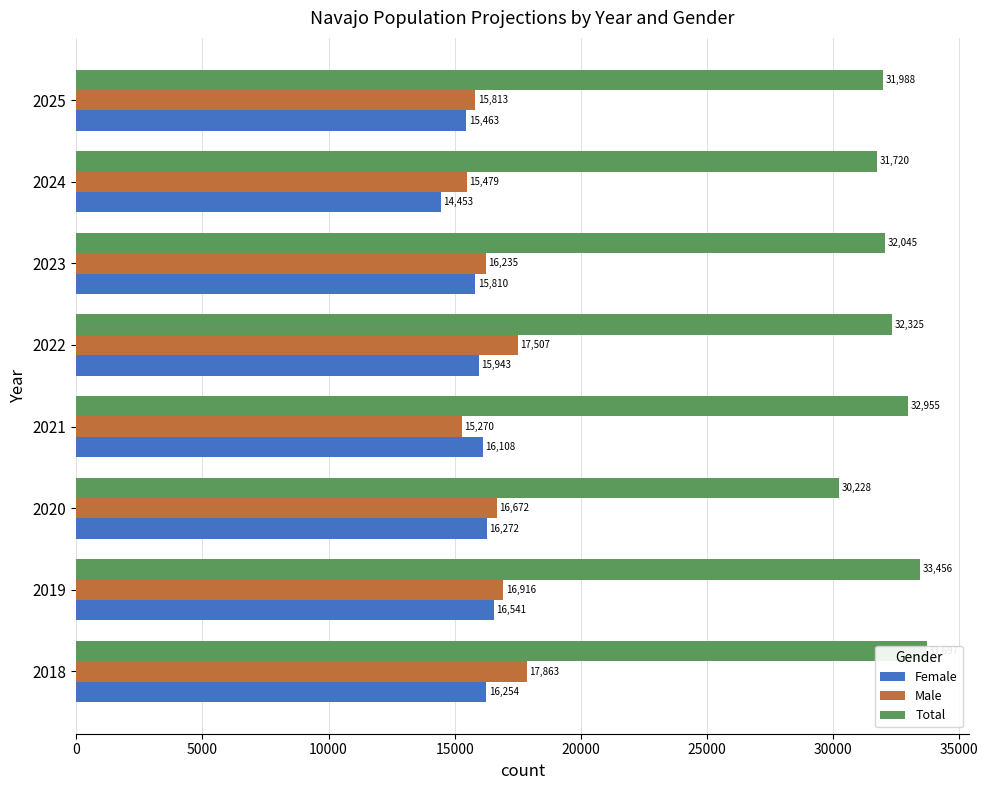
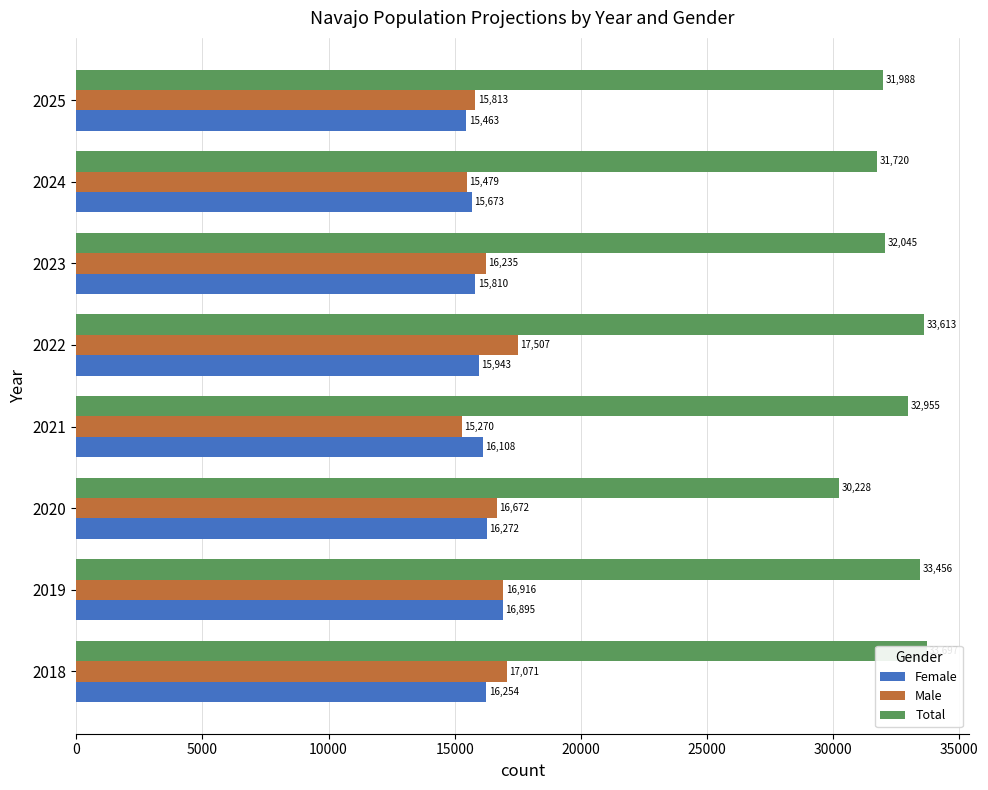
  {
    "Female": {
      "2025": "15,463",
-     "2024": "14,453",
+     "2024": "15,673",
      "2023": "15,810",
      "2022": "15,943",
      "2021": "16,108",
      "2020": "16,272",
-     "2019": "16,541",
+     "2019": "16,895",
      "2018": "16,254"
    },
    "Male": {
      "2025": "15,813",
      "2024": "15,479",
      "2023": "16,235",
      "2022": "17,507",
      "2021": "15,270",
      "2020": "16,672",
      "2019": "16,916",
-     "2018": "17,863"
+     "2018": "17,071"
    },
    "Total": {
      "2025": "31,988",
      "2024": "31,720",
      "2023": "32,045",
-     "2022": "32,325",
+     "2022": "33,613",
      "2021": "32,955",
      "2020": "30,228",
      "2019": "33,456"
    }
  }
